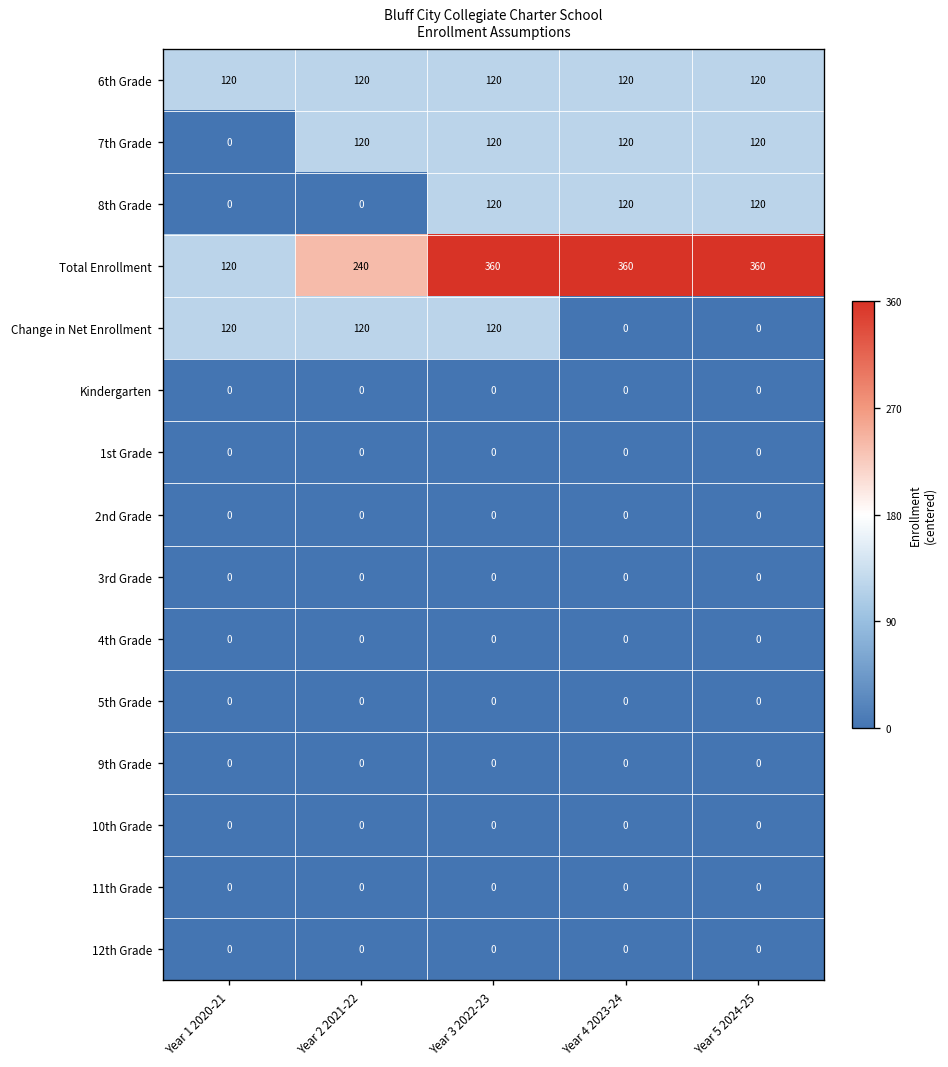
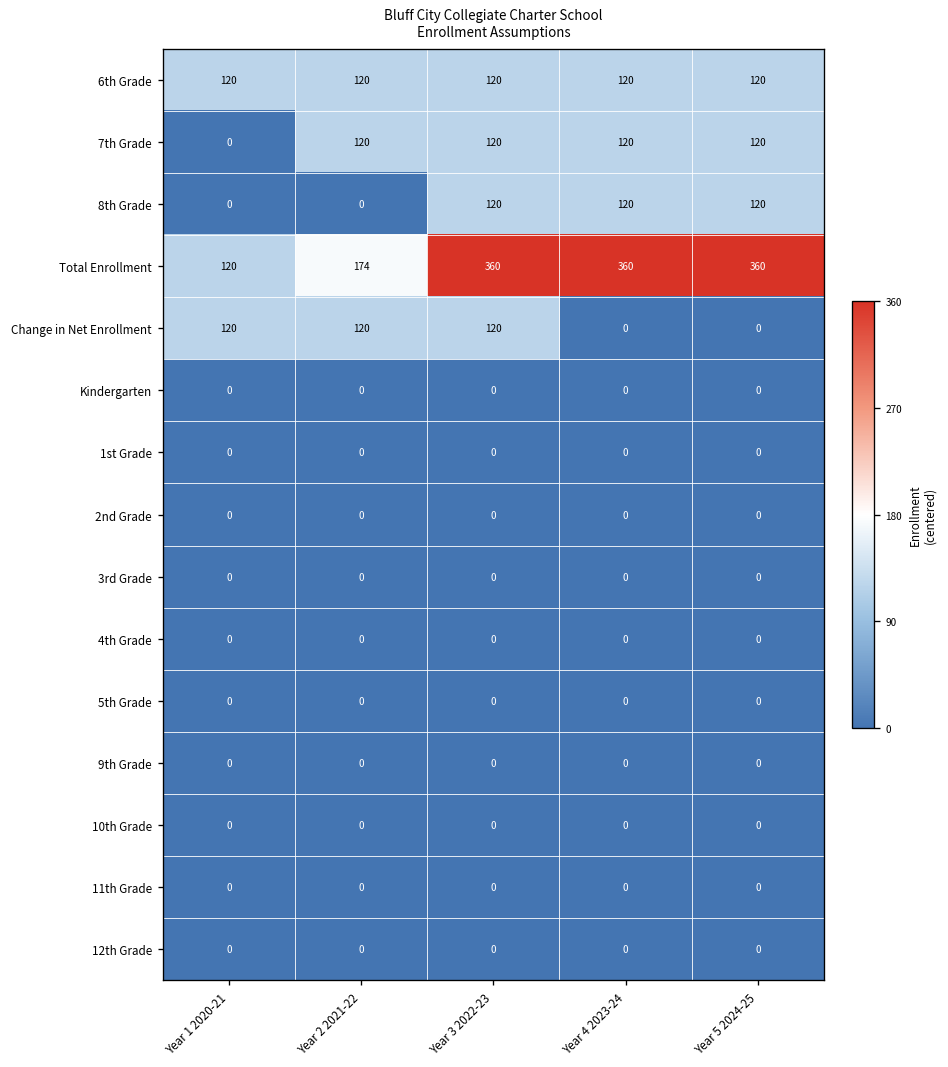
  {
    "6th Grade": {
      "Year 1 2020-21": 120,
      "Year 2 2021-22": 120,
      "Year 3 2022-23": 120,
      "Year 4 2023-24": 120,
      "Year 5 2024-25": 120
    },
    "7th Grade": {
      "Year 1 2020-21": 0,
      "Year 2 2021-22": 120,
      "Year 3 2022-23": 120,
      "Year 4 2023-24": 120,
      "Year 5 2024-25": 120
    },
    "8th Grade": {
      "Year 1 2020-21": 0,
      "Year 2 2021-22": 0,
      "Year 3 2022-23": 120,
      "Year 4 2023-24": 120,
      "Year 5 2024-25": 120
    },
    "Total Enrollment": {
      "Year 1 2020-21": 120,
-     "Year 2 2021-22": 240,
+     "Year 2 2021-22": 174,
      "Year 3 2022-23": 360,
      "Year 4 2023-24": 360,
      "Year 5 2024-25": 360
    },
    "Change in Net Enrollment": {
      "Year 1 2020-21": 120,
      "Year 2 2021-22": 120,
      "Year 3 2022-23": 120,
      "Year 4 2023-24": 0,
      "Year 5 2024-25": 0
    },
    "Kindergarten": {
      "Year 1 2020-21": 0,
      "Year 2 2021-22": 0,
      "Year 3 2022-23": 0,
      "Year 4 2023-24": 0,
      "Year 5 2024-25": 0
    },
    "1st Grade": {
      "Year 1 2020-21": 0,
      "Year 2 2021-22": 0,
      "Year 3 2022-23": 0,
      "Year 4 2023-24": 0,
      "Year 5 2024-25": 0
    },
    "2nd Grade": {
      "Year 1 2020-21": 0,
      "Year 2 2021-22": 0,
      "Year 3 2022-23": 0,
      "Year 4 2023-24": 0,
      "Year 5 2024-25": 0
    },
    "3rd Grade": {
      "Year 1 2020-21": 0,
      "Year 2 2021-22": 0,
      "Year 3 2022-23": 0,
      "Year 4 2023-24": 0,
      "Year 5 2024-25": 0
    },
    "4th Grade": {
      "Year 1 2020-21": 0,
      "Year 2 2021-22": 0,
      "Year 3 2022-23": 0,
      "Year 4 2023-24": 0,
      "Year 5 2024-25": 0
    },
    "5th Grade": {
      "Year 1 2020-21": 0,
      "Year 2 2021-22": 0,
      "Year 3 2022-23": 0,
      "Year 4 2023-24": 0,
      "Year 5 2024-25": 0
    },
    "9th Grade": {
      "Year 1 2020-21": 0,
      "Year 2 2021-22": 0,
      "Year 3 2022-23": 0,
      "Year 4 2023-24": 0,
      "Year 5 2024-25": 0
    },
    "10th Grade": {
      "Year 1 2020-21": 0,
      "Year 2 2021-22": 0,
      "Year 3 2022-23": 0,
      "Year 4 2023-24": 0,
      "Year 5 2024-25": 0
    },
    "11th Grade": {
      "Year 1 2020-21": 0,
      "Year 2 2021-22": 0,
      "Year 3 2022-23": 0,
      "Year 4 2023-24": 0,
      "Year 5 2024-25": 0
    },
    "12th Grade": {
      "Year 1 2020-21": 0,
      "Year 2 2021-22": 0,
      "Year 3 2022-23": 0,
      "Year 4 2023-24": 0,
      "Year 5 2024-25": 0
    }
  }
